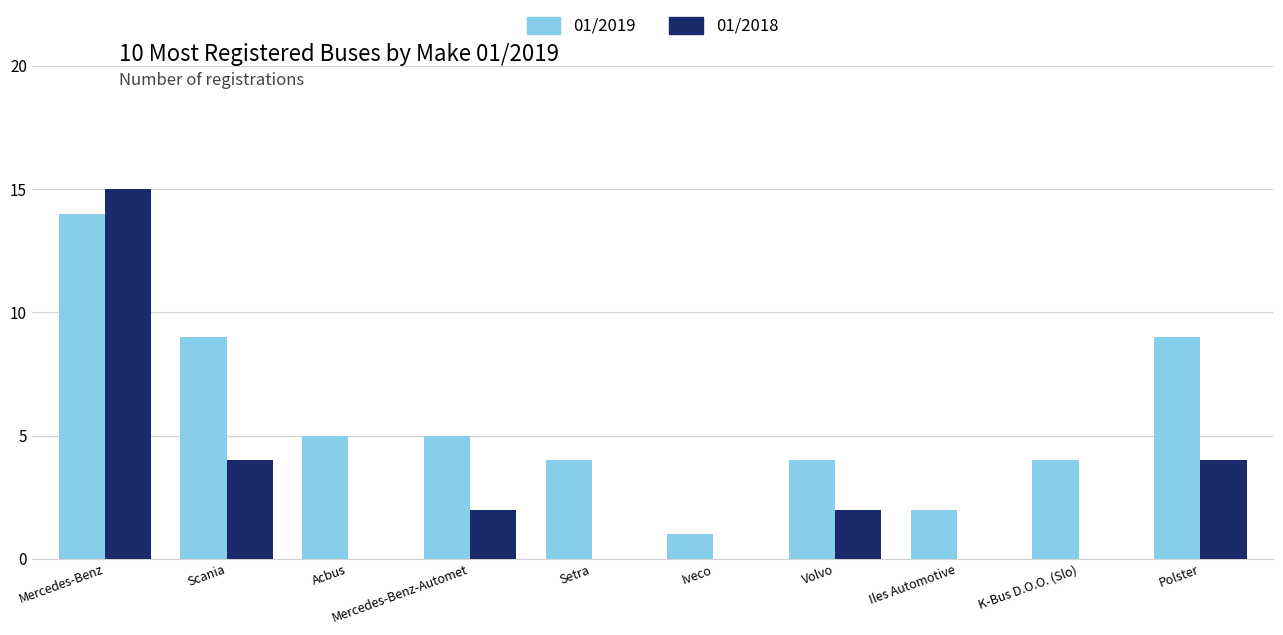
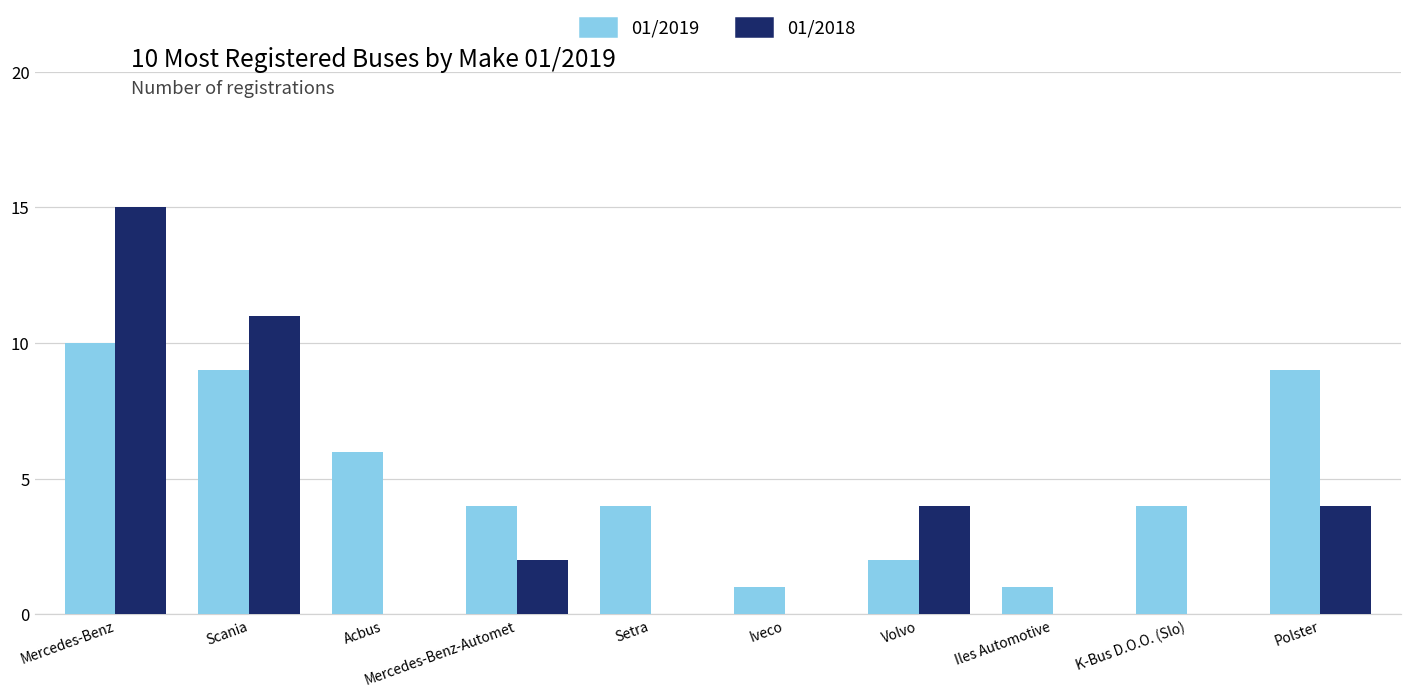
  {
    "01/2019": {
-     "Mercedes-Benz": 14,
+     "Mercedes-Benz": 10,
      "Scania": 9,
-     "Acbus": 5,
-     "Mercedes-Benz-Automet": 5,
+     "Acbus": 6,
+     "Mercedes-Benz-Automet": 4,
      "Setra": 4,
      "Iveco": 1,
-     "Volvo": 4,
-     "Iles Automotive": 2,
+     "Volvo": 2,
+     "Iles Automotive": 1,
      "K-Bus D.O.O. (Slo)": 4,
      "Polster": 9
    },
    "01/2018": {
      "Mercedes-Benz": 15,
-     "Scania": 4,
+     "Scania": 11,
      "Acbus": 0,
      "Mercedes-Benz-Automet": 2,
      "Setra": 0,
      "Iveco": 0,
-     "Volvo": 2,
+     "Volvo": 4,
      "Iles Automotive": 0,
      "K-Bus D.O.O. (Slo)": 0,
      "Polster": 4
    }
  }
